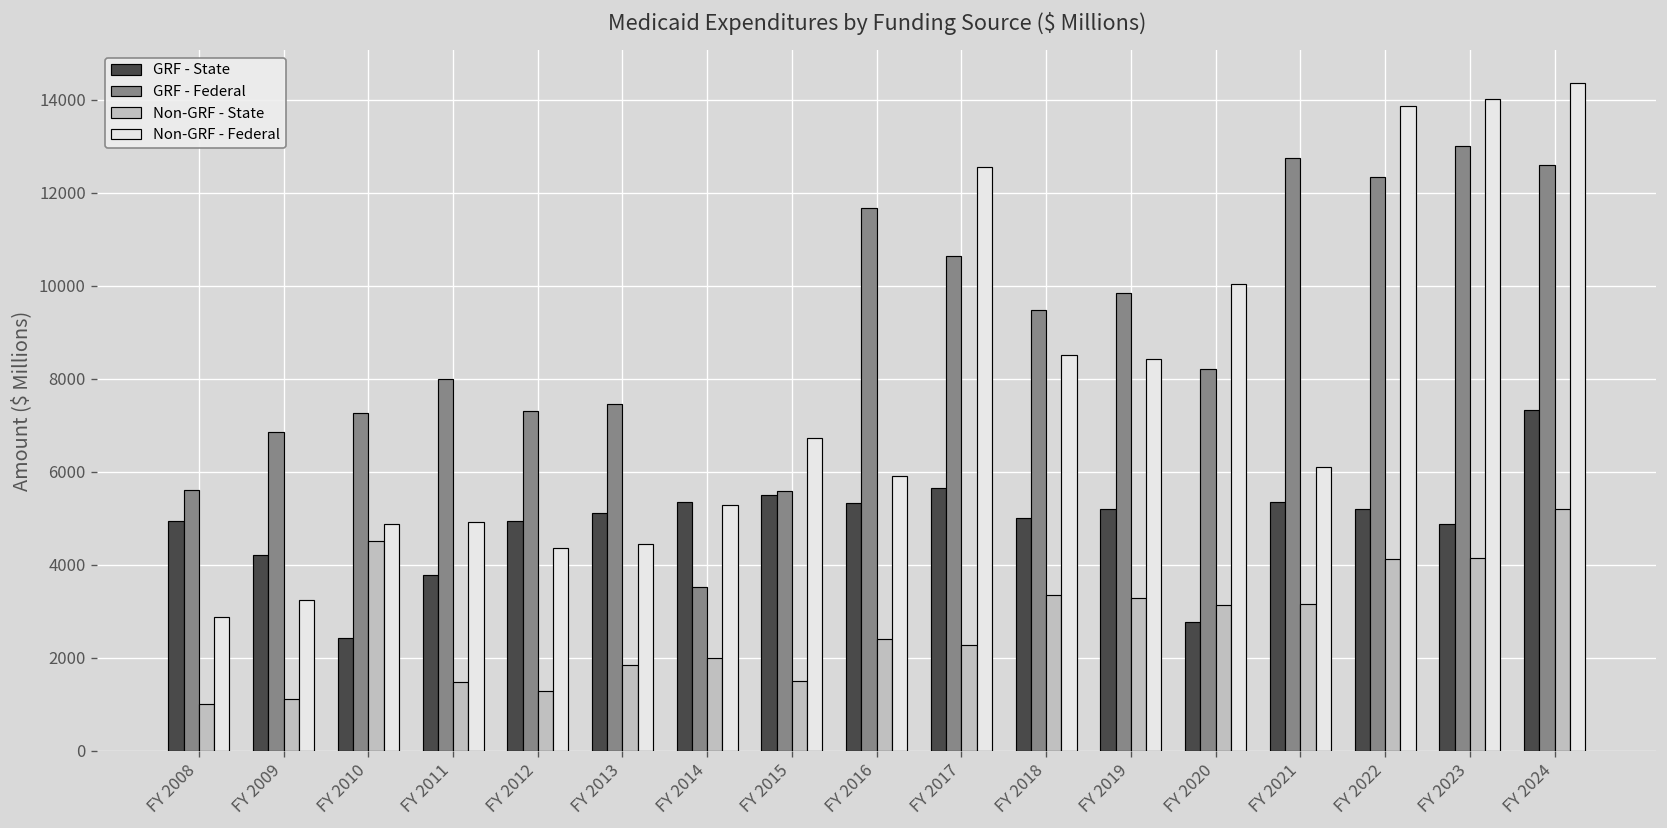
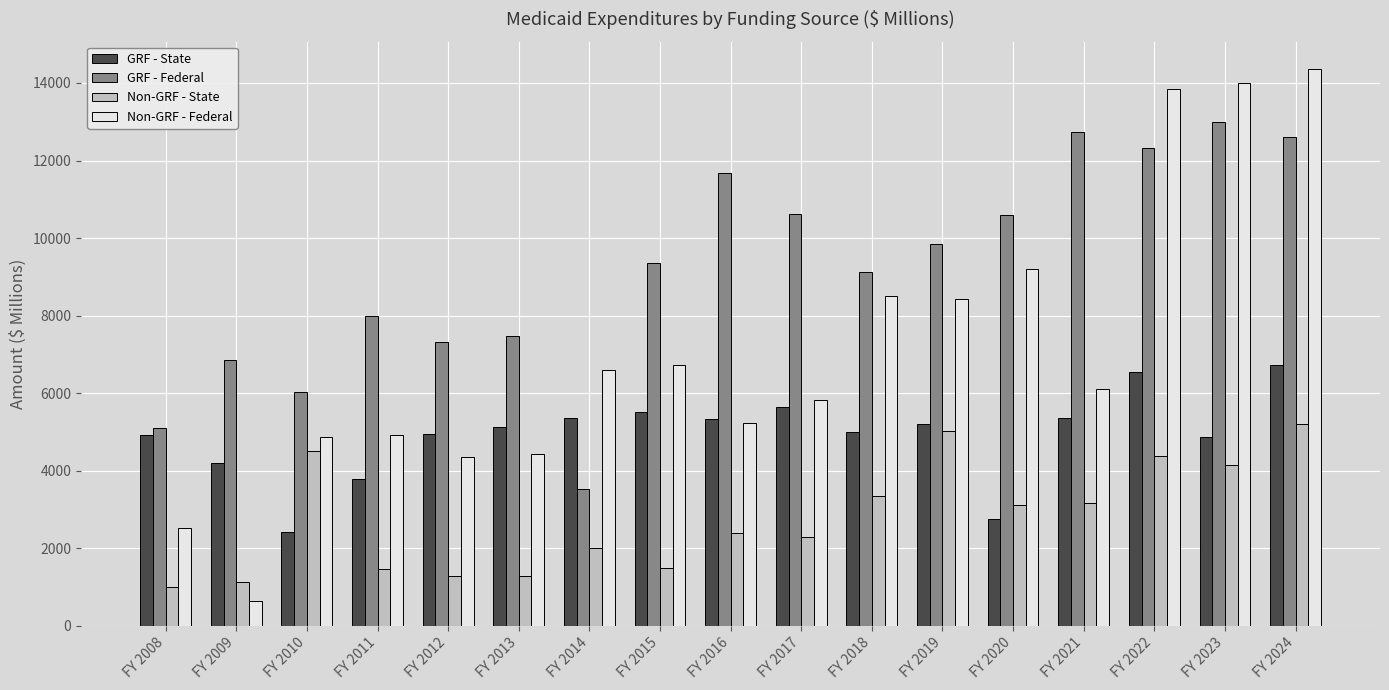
  {
    "GRF - State": {
      "FY 2008": 4900,
      "FY 2009": 4200,
      "FY 2010": 2400,
      "FY 2011": 3800,
      "FY 2012": 4900,
      "FY 2013": 5100,
      "FY 2014": 5300,
      "FY 2015": 5500,
      "FY 2016": 5300,
      "FY 2017": 5600,
      "FY 2018": 5000,
      "FY 2019": 5200,
      "FY 2020": 2800,
      "FY 2021": 5400,
-     "FY 2022": 5200,
+     "FY 2022": 6500,
      "FY 2023": 4900,
-     "FY 2024": 7300
+     "FY 2024": 6700
    },
    "GRF - Federal": {
-     "FY 2008": 5600,
+     "FY 2008": 5100,
      "FY 2009": 6900,
-     "FY 2010": 7300,
+     "FY 2010": 6000,
      "FY 2011": 8000,
      "FY 2012": 7300,
      "FY 2013": 7500,
      "FY 2014": 3500,
-     "FY 2015": 5600,
+     "FY 2015": 9400,
      "FY 2016": 11700,
      "FY 2017": 10600,
-     "FY 2018": 9500,
+     "FY 2018": 9100,
      "FY 2019": 9800,
-     "FY 2020": 8200,
+     "FY 2020": 10600,
      "FY 2021": 12700,
      "FY 2022": 12300,
      "FY 2023": 13000,
      "FY 2024": 12600
    },
    "Non-GRF - State": {
      "FY 2008": 1000,
      "FY 2009": 1100,
      "FY 2010": 4500,
      "FY 2011": 1500,
      "FY 2012": 1300,
-     "FY 2013": 1800,
+     "FY 2013": 1300,
      "FY 2014": 2000,
      "FY 2015": 1500,
      "FY 2016": 2400,
      "FY 2017": 2300,
      "FY 2018": 3400,
-     "FY 2019": 3300,
+     "FY 2019": 5000,
      "FY 2020": 3100,
      "FY 2021": 3200,
-     "FY 2022": 4100,
+     "FY 2022": 4400,
      "FY 2023": 4100,
      "FY 2024": 5200
    },
    "Non-GRF - Federal": {
-     "FY 2008": 2900,
-     "FY 2009": 3200,
+     "FY 2008": 2500,
+     "FY 2009": 600,
      "FY 2010": 4900,
      "FY 2011": 4900,
      "FY 2012": 4400,
      "FY 2013": 4400,
-     "FY 2014": 5300,
+     "FY 2014": 6600,
      "FY 2015": 6700,
-     "FY 2016": 5900,
-     "FY 2017": 12500,
+     "FY 2016": 5200,
+     "FY 2017": 5800,
      "FY 2018": 8500,
      "FY 2019": 8400,
-     "FY 2020": 10000,
+     "FY 2020": 9200,
      "FY 2021": 6100,
      "FY 2022": 13900,
      "FY 2023": 14000,
      "FY 2024": 14300
    }
  }
